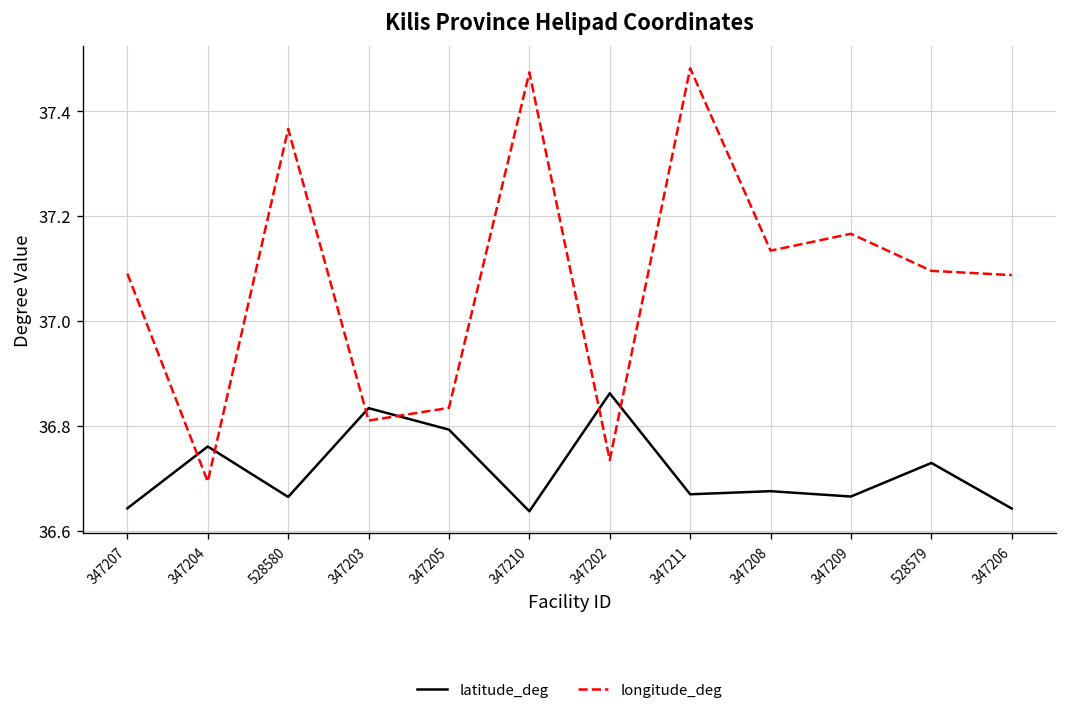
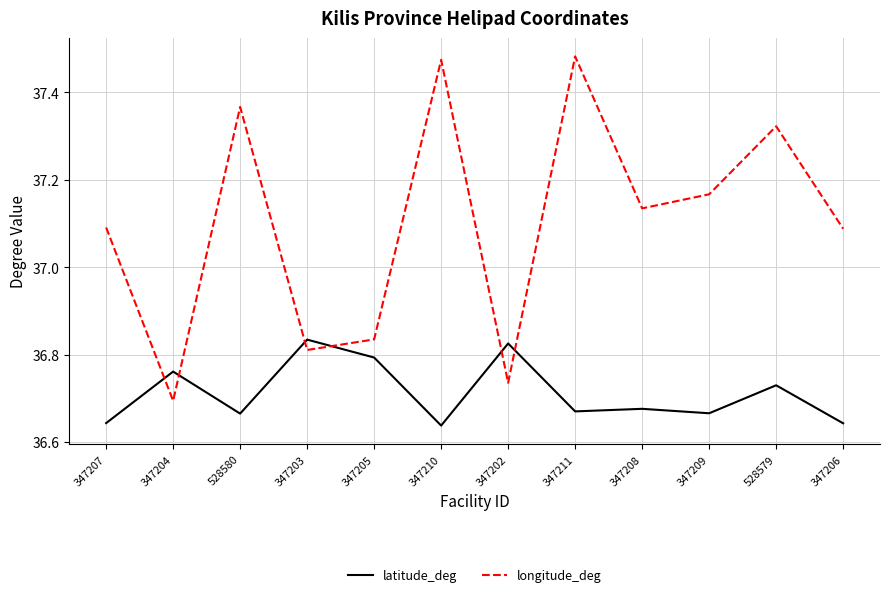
  {
    "latitude_deg": {
      "347207": 36.64,
      "347204": 36.76,
      "528580": 36.66,
      "347203": 36.83,
      "347205": 36.79,
      "347210": 36.64,
-     "347202": 36.86,
+     "347202": 36.83,
      "347211": 36.67,
      "347208": 36.68,
      "347209": 36.67,
      "528579": 36.73,
      "347206": 36.64
    },
    "longitude_deg": {
      "347207": 37.09,
      "347204": 36.69,
      "528580": 37.37,
      "347203": 36.81,
      "347205": 36.83,
      "347210": 37.47,
      "347202": 36.74,
      "347211": 37.48,
      "347208": 37.13,
      "347209": 37.17,
-     "528579": 37.10,
+     "528579": 37.32,
      "347206": 37.09
    }
  }
